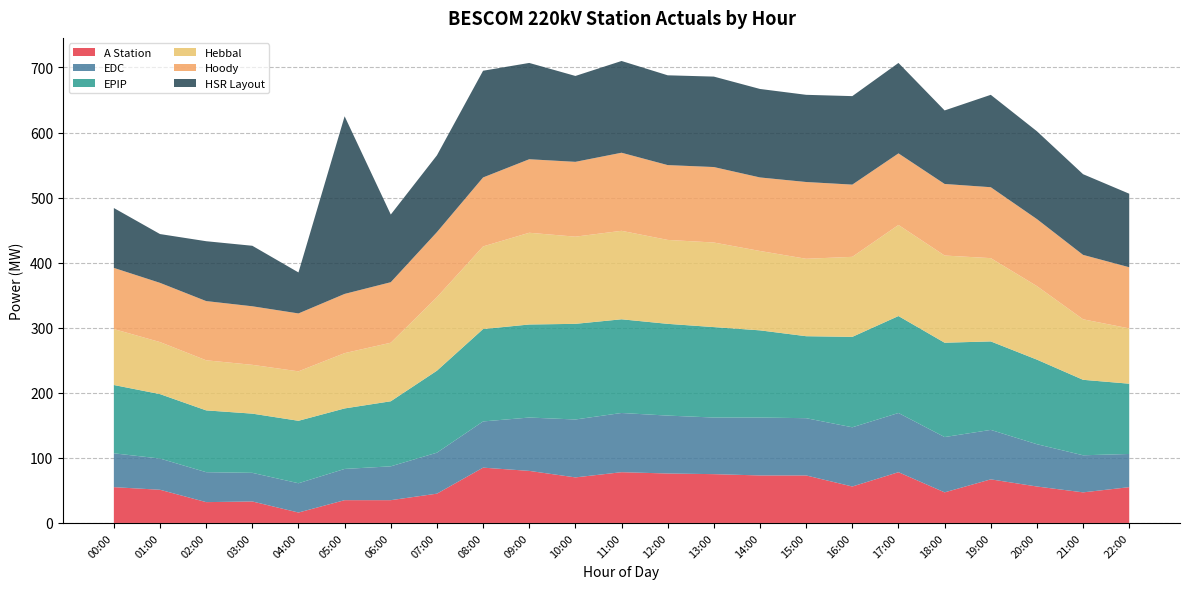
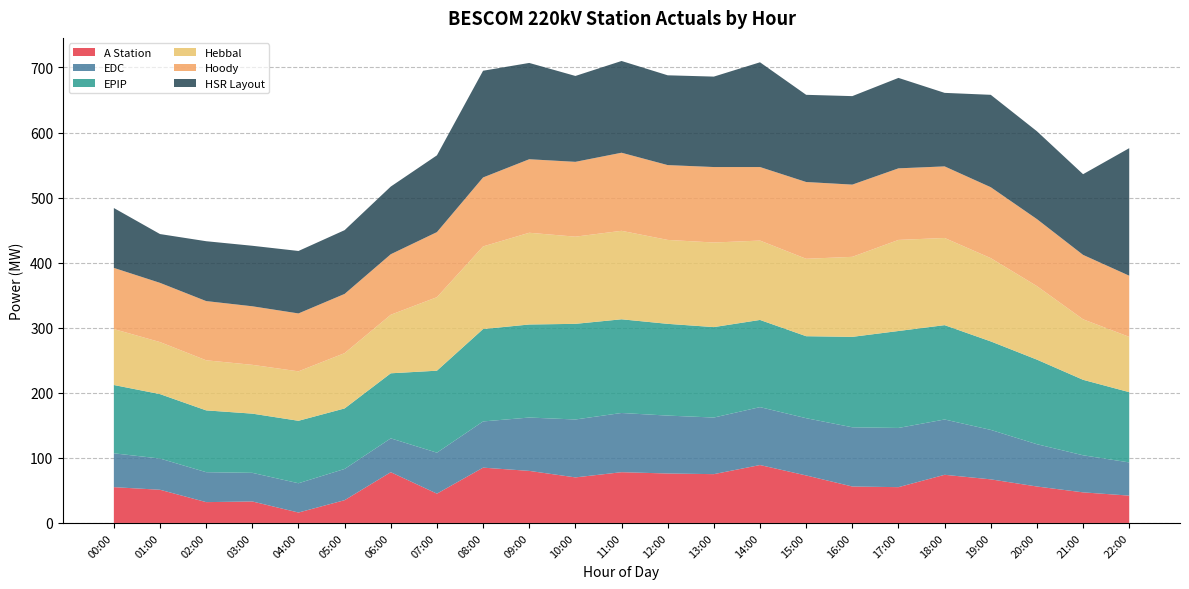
  {
    "A Station": {
      "00:00": 60,
      "01:00": 50,
      "02:00": 30,
      "03:00": 30,
      "04:00": 20,
      "05:00": 40,
-     "06:00": 40,
+     "06:00": 80,
      "07:00": 50,
      "08:00": 90,
      "09:00": 80,
      "10:00": 70,
      "11:00": 80,
      "12:00": 80,
      "13:00": 80,
-     "14:00": 70,
+     "14:00": 90,
      "15:00": 70,
      "16:00": 60,
-     "17:00": 80,
-     "18:00": 50,
+     "17:00": 60,
+     "18:00": 70,
      "19:00": 70,
      "20:00": 60,
      "21:00": 50,
-     "22:00": 60
+     "22:00": 40
    },
    "HSR Layout": {
      "00:00": 90,
      "01:00": 80,
      "02:00": 90,
      "03:00": 90,
-     "04:00": 60,
-     "05:00": 270,
+     "04:00": 100,
+     "05:00": 100,
      "06:00": 100,
      "07:00": 120,
      "08:00": 160,
      "09:00": 150,
      "10:00": 130,
      "11:00": 140,
      "12:00": 140,
      "13:00": 140,
-     "14:00": 140,
+     "14:00": 160,
      "15:00": 130,
      "16:00": 140,
      "17:00": 140,
      "18:00": 110,
      "19:00": 140,
      "20:00": 140,
      "21:00": 120,
-     "22:00": 110
+     "22:00": 200
    }
  }
